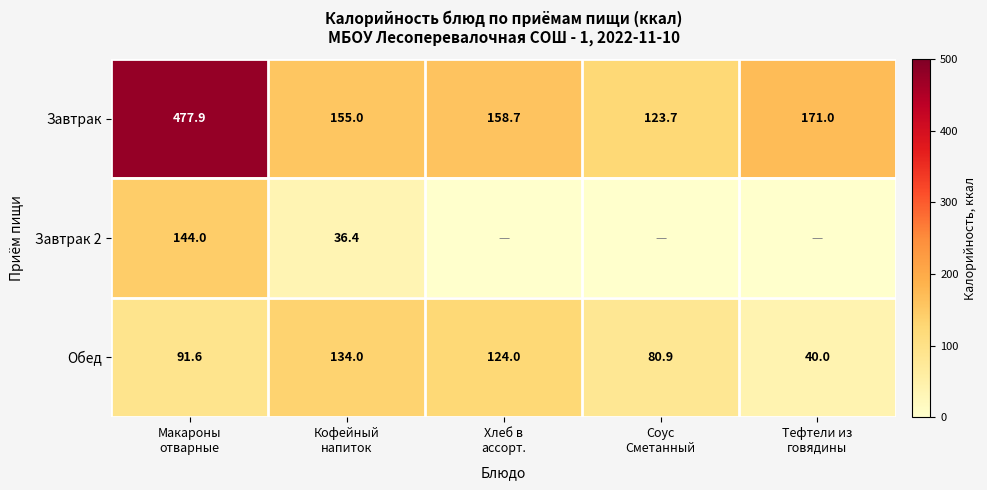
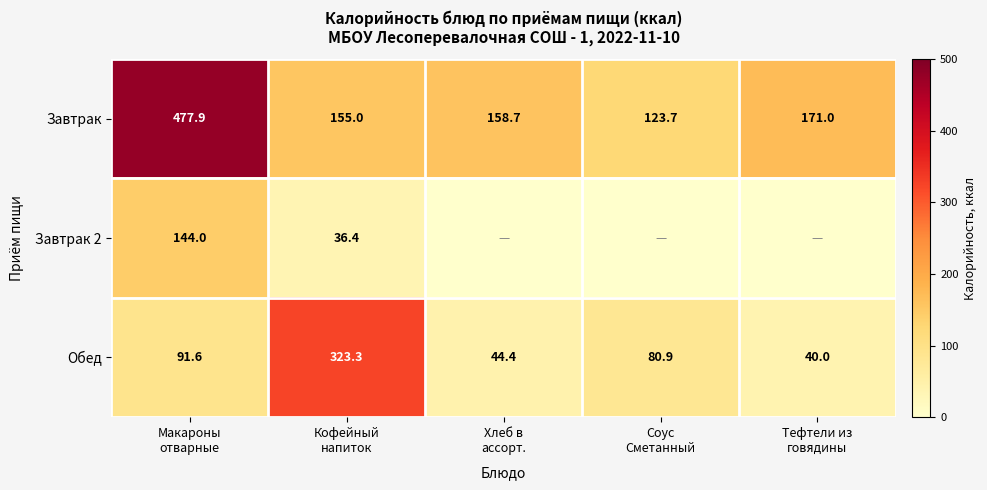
  {
    "Завтрак": {
      "Макароны отварные": 477.9,
      "Кофейный напиток": 155.0,
      "Хлеб в ассорт.": 158.7,
      "Соус Сметанный": 123.7,
      "Тефтели из говядины": 171.0
    },
    "Завтрак 2": {
      "Макароны отварные": 144.0,
      "Кофейный напиток": 36.4
    },
    "Обед": {
      "Макароны отварные": 91.6,
-     "Кофейный напиток": 134.0,
-     "Хлеб в ассорт.": 124.0,
+     "Кофейный напиток": 323.3,
+     "Хлеб в ассорт.": 44.4,
      "Соус Сметанный": 80.9,
      "Тефтели из говядины": 40.0
    }
  }
